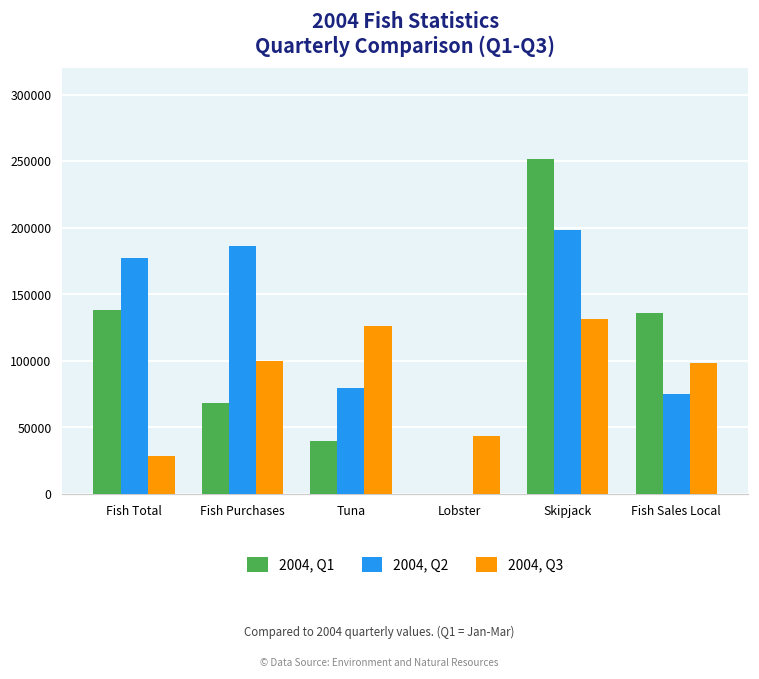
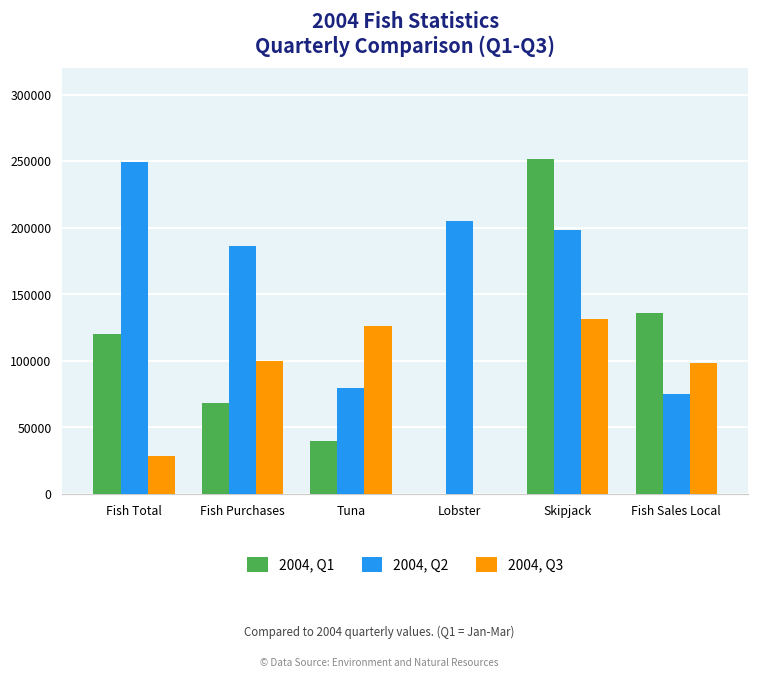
  {
    "2004, Q1": {
-     "Fish Total": 138000,
+     "Fish Total": 121000,
      "Fish Purchases": 69000,
      "Tuna": 40000,
      "Skipjack": 251000,
      "Fish Sales Local": 136000
    },
    "2004, Q2": {
-     "Fish Total": 177000,
+     "Fish Total": 250000,
      "Fish Purchases": 186000,
      "Tuna": 80000,
-     "Lobster": 0,
+     "Lobster": 205000,
      "Skipjack": 199000,
      "Fish Sales Local": 75000
    },
    "2004, Q3": {
      "Fish Total": 29000,
      "Fish Purchases": 100000,
      "Tuna": 126000,
-     "Lobster": 44000,
+     "Lobster": 0,
      "Skipjack": 131000,
      "Fish Sales Local": 98000
    }
  }
